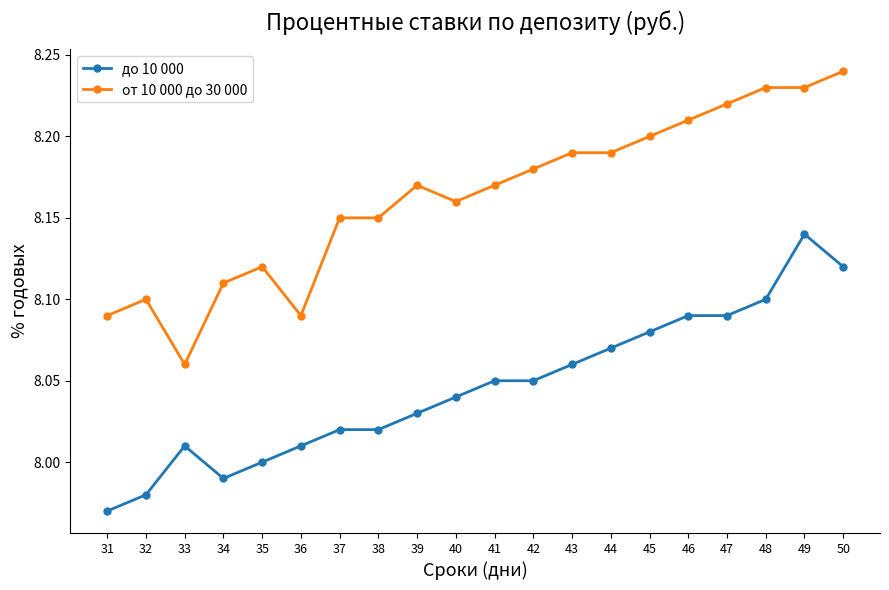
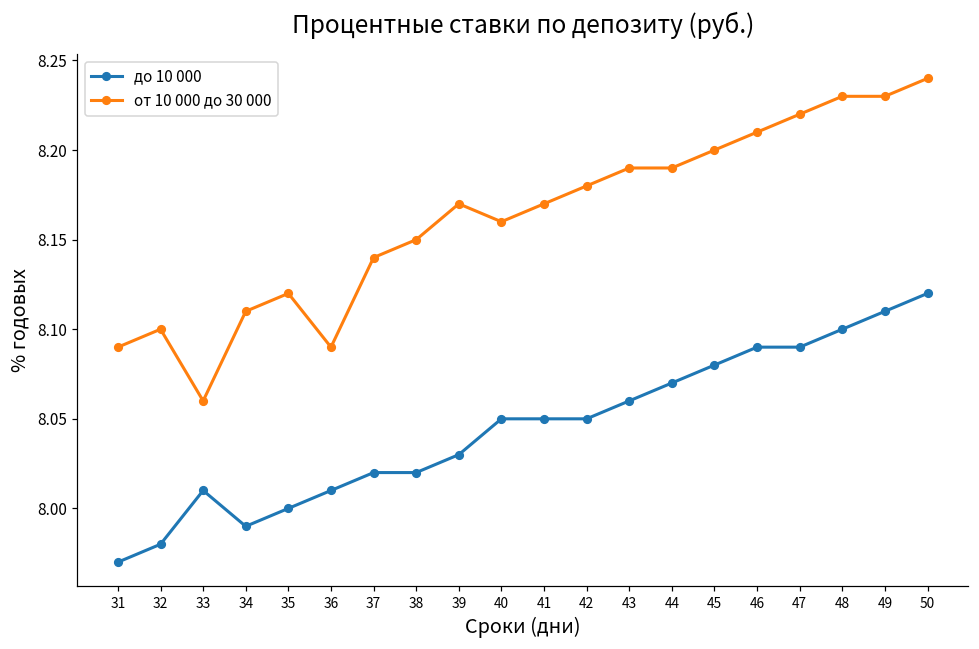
  {
    "до 10 000": {
      "31": 7.97,
      "32": 7.98,
      "33": 8.01,
      "34": 7.99,
      "35": 8.00,
      "36": 8.01,
      "37": 8.02,
      "38": 8.02,
      "39": 8.03,
-     "40": 8.04,
+     "40": 8.05,
      "41": 8.05,
      "42": 8.05,
      "43": 8.06,
      "44": 8.07,
      "45": 8.08,
      "46": 8.09,
      "47": 8.09,
      "48": 8.10,
-     "49": 8.14,
+     "49": 8.11,
      "50": 8.12
    },
    "от 10 000 до 30 000": {
      "31": 8.09,
      "32": 8.10,
      "33": 8.06,
      "34": 8.11,
      "35": 8.12,
      "36": 8.09,
-     "37": 8.15,
+     "37": 8.14,
      "38": 8.15,
      "39": 8.17,
      "40": 8.16,
      "41": 8.17,
      "42": 8.18,
      "43": 8.19,
      "44": 8.19,
      "45": 8.20,
      "46": 8.21,
      "47": 8.22,
      "48": 8.23,
      "49": 8.23,
      "50": 8.24
    }
  }
